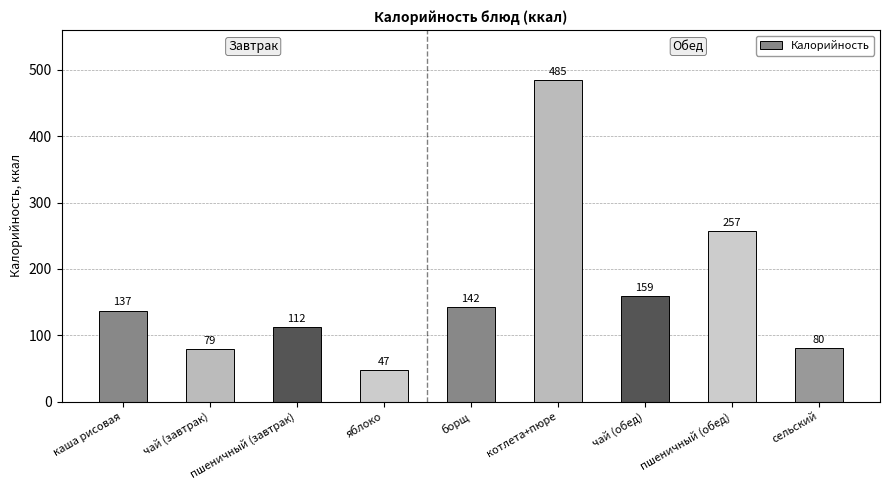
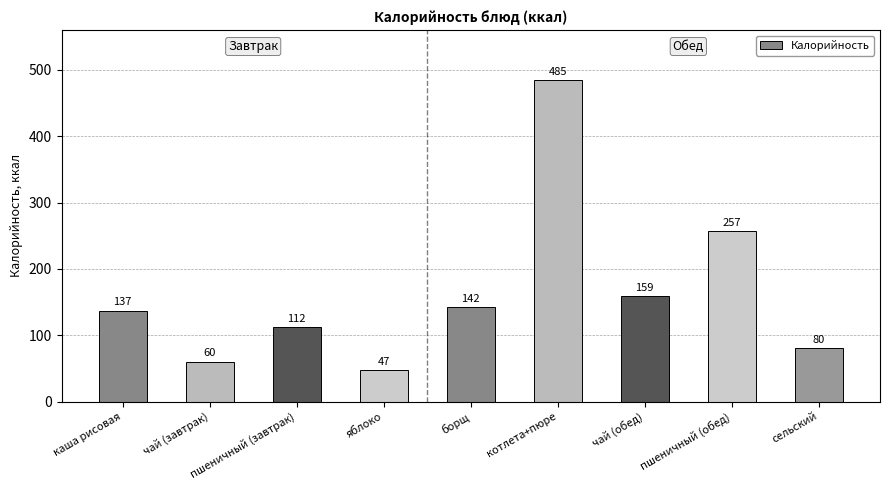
  {
    "каша рисовая": 137,
-   "чай (завтрак)": 79,
+   "чай (завтрак)": 60,
    "пшеничный (завтрак)": 112,
    "яблоко": 47,
    "борщ": 142,
    "котлета+пюре": 485,
    "чай (обед)": 159,
    "пшеничный (обед)": 257,
    "сельский": 80
  }
